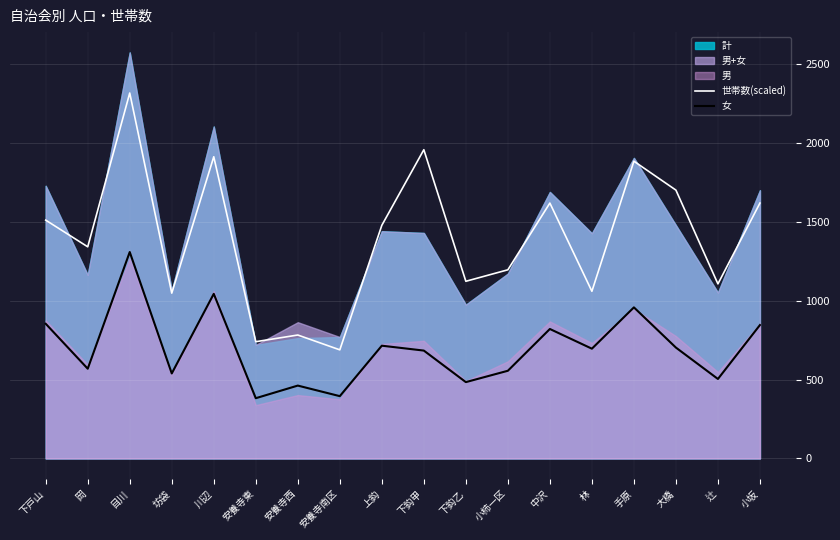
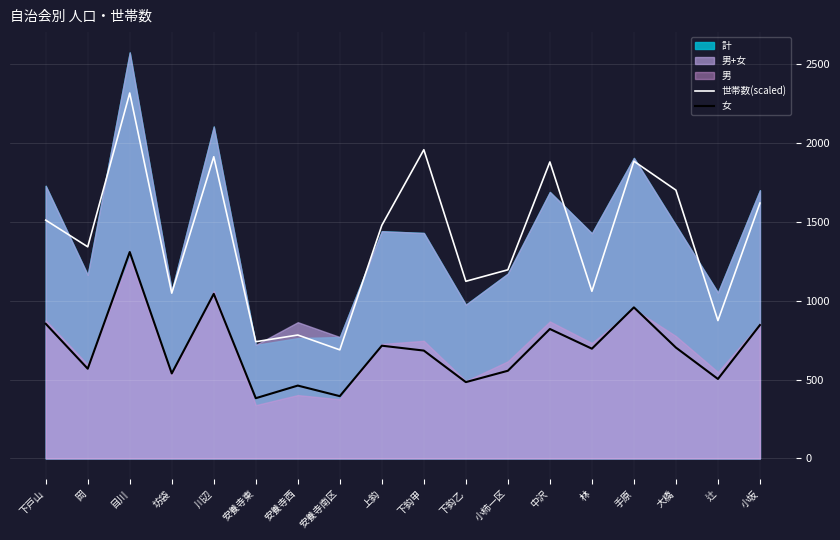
  {
    "世帯数(scaled)": {
      "下戸山": 1510,
      "岡": 1340,
      "目川": 2320,
      "川辺": 1910,
      "安養寺東": 740,
      "安養寺西": 780,
      "安養寺南区": 690,
      "上鈎": 1480,
      "下鈎甲": 1960,
      "下鈎乙": 1120,
      "小柿一区": 1200,
-     "中沢": 1620,
+     "中沢": 1880,
      "林": 1060,
      "手原": 1890,
      "大橋": 1700,
-     "辻": 1110,
+     "辻": 870,
      "小坂": 1620
    },
    "計": {
      "安養寺西": 760
    },
    "女": {
      "下戸山": 850,
      "岡": 570,
      "目川": 1310,
      "川辺": 1040,
      "安養寺東": 380,
      "安養寺西": 460,
      "安養寺南区": 400,
      "下鈎甲": 680,
      "小柿一区": 560,
      "中沢": 820,
      "林": 700,
      "大橋": 700,
      "辻": 500
    }
  }
